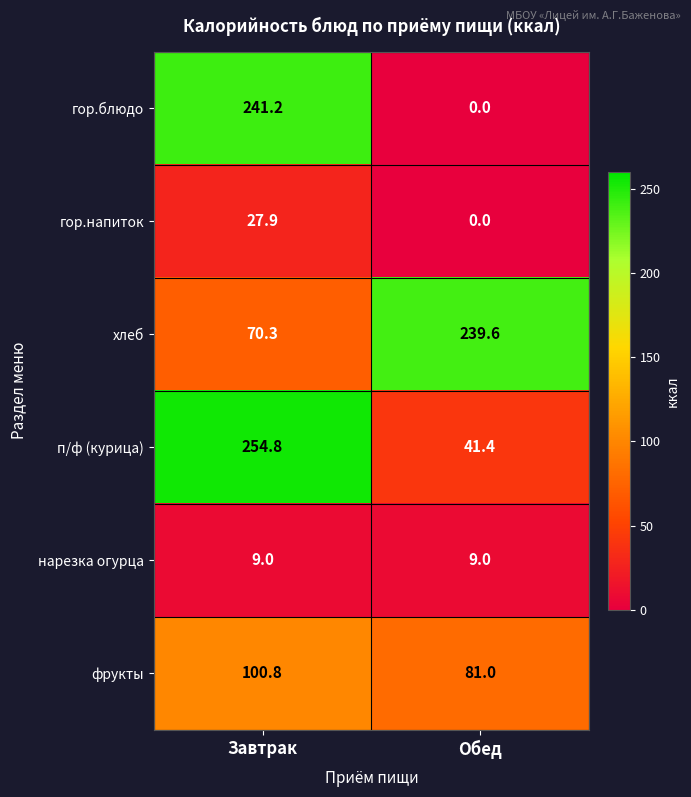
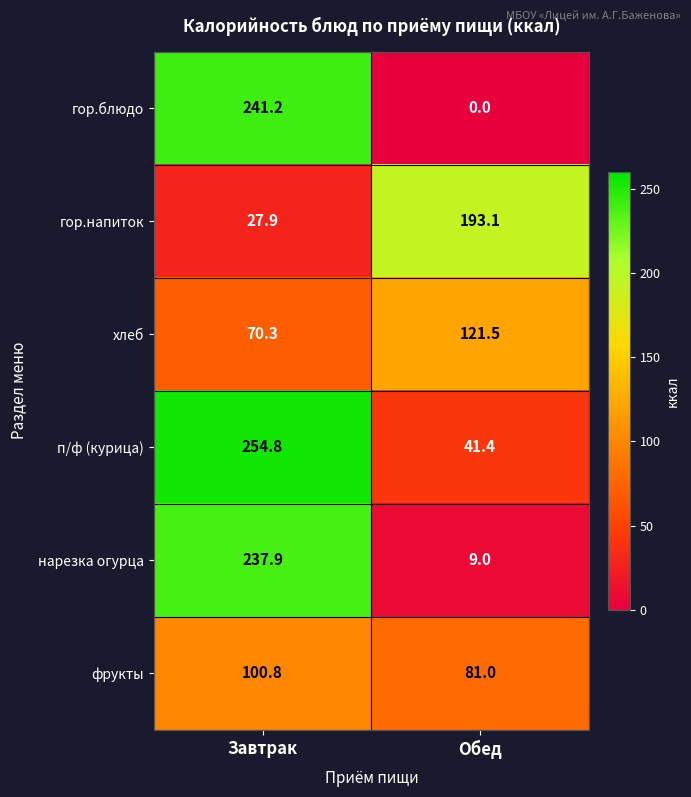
  {
    "гор.блюдо": {
      "Завтрак": 241.2,
      "Обед": 0.0
    },
    "гор.напиток": {
      "Завтрак": 27.9,
-     "Обед": 0.0
+     "Обед": 193.1
    },
    "хлеб": {
      "Завтрак": 70.3,
-     "Обед": 239.6
+     "Обед": 121.5
    },
    "п/ф (курица)": {
      "Завтрак": 254.8,
      "Обед": 41.4
    },
    "нарезка огурца": {
-     "Завтрак": 9.0,
+     "Завтрак": 237.9,
      "Обед": 9.0
    },
    "фрукты": {
      "Завтрак": 100.8,
      "Обед": 81.0
    }
  }
